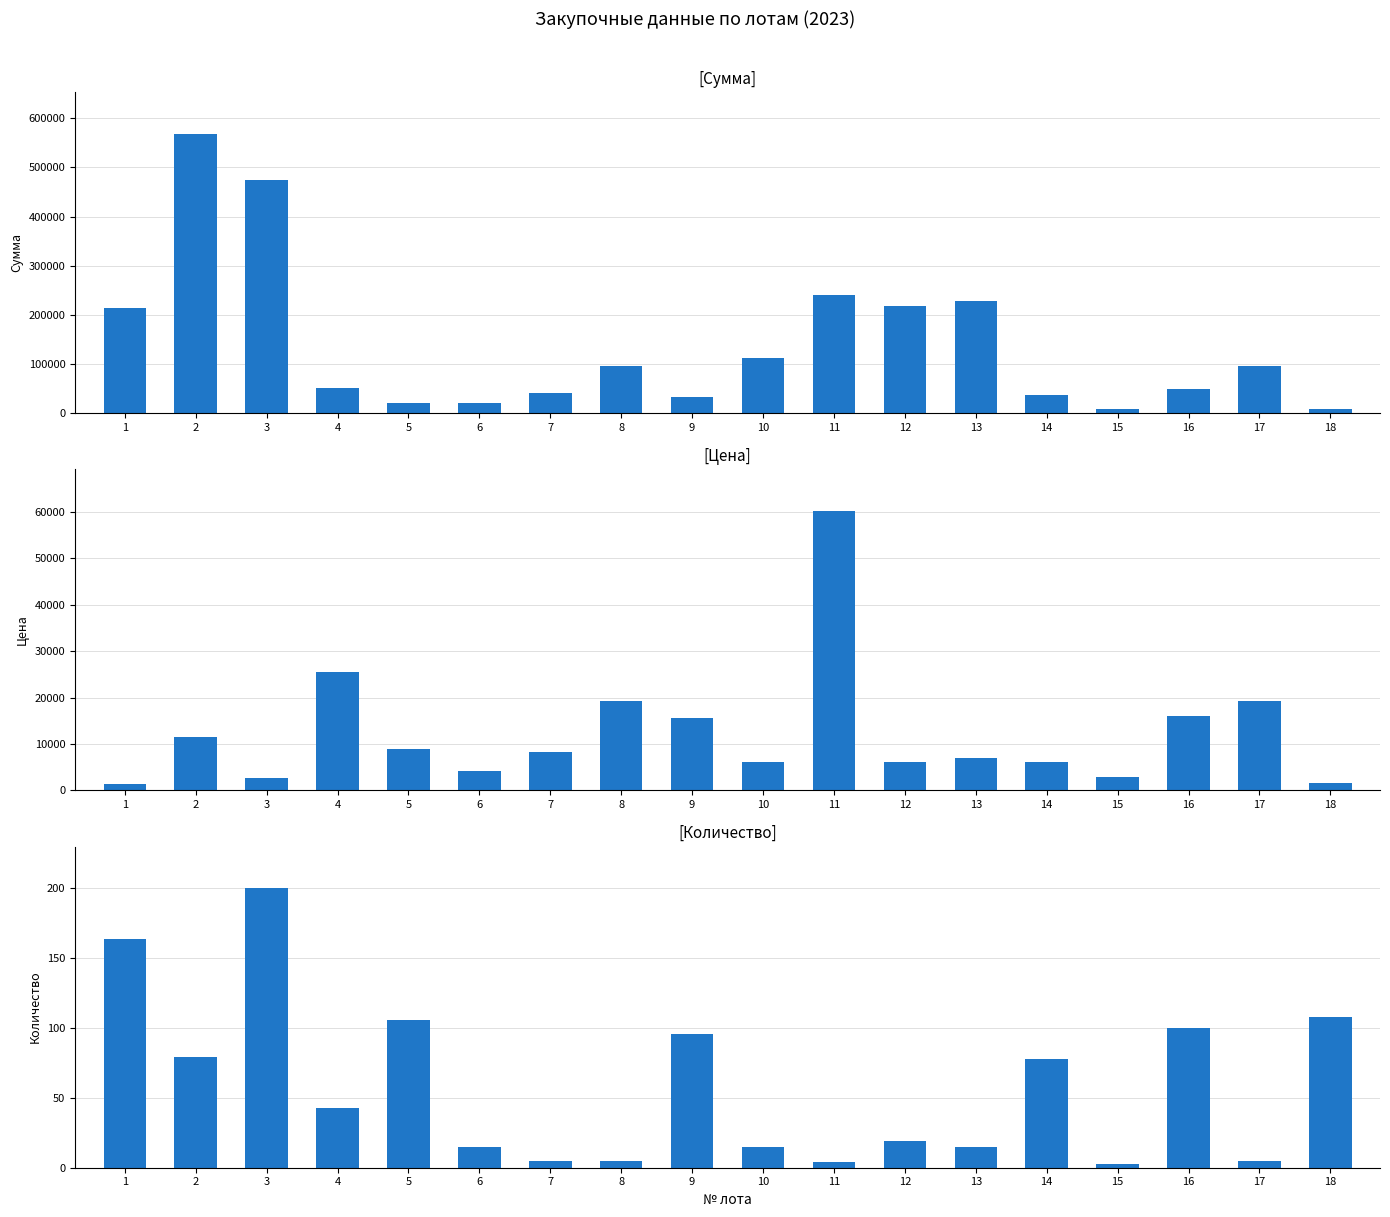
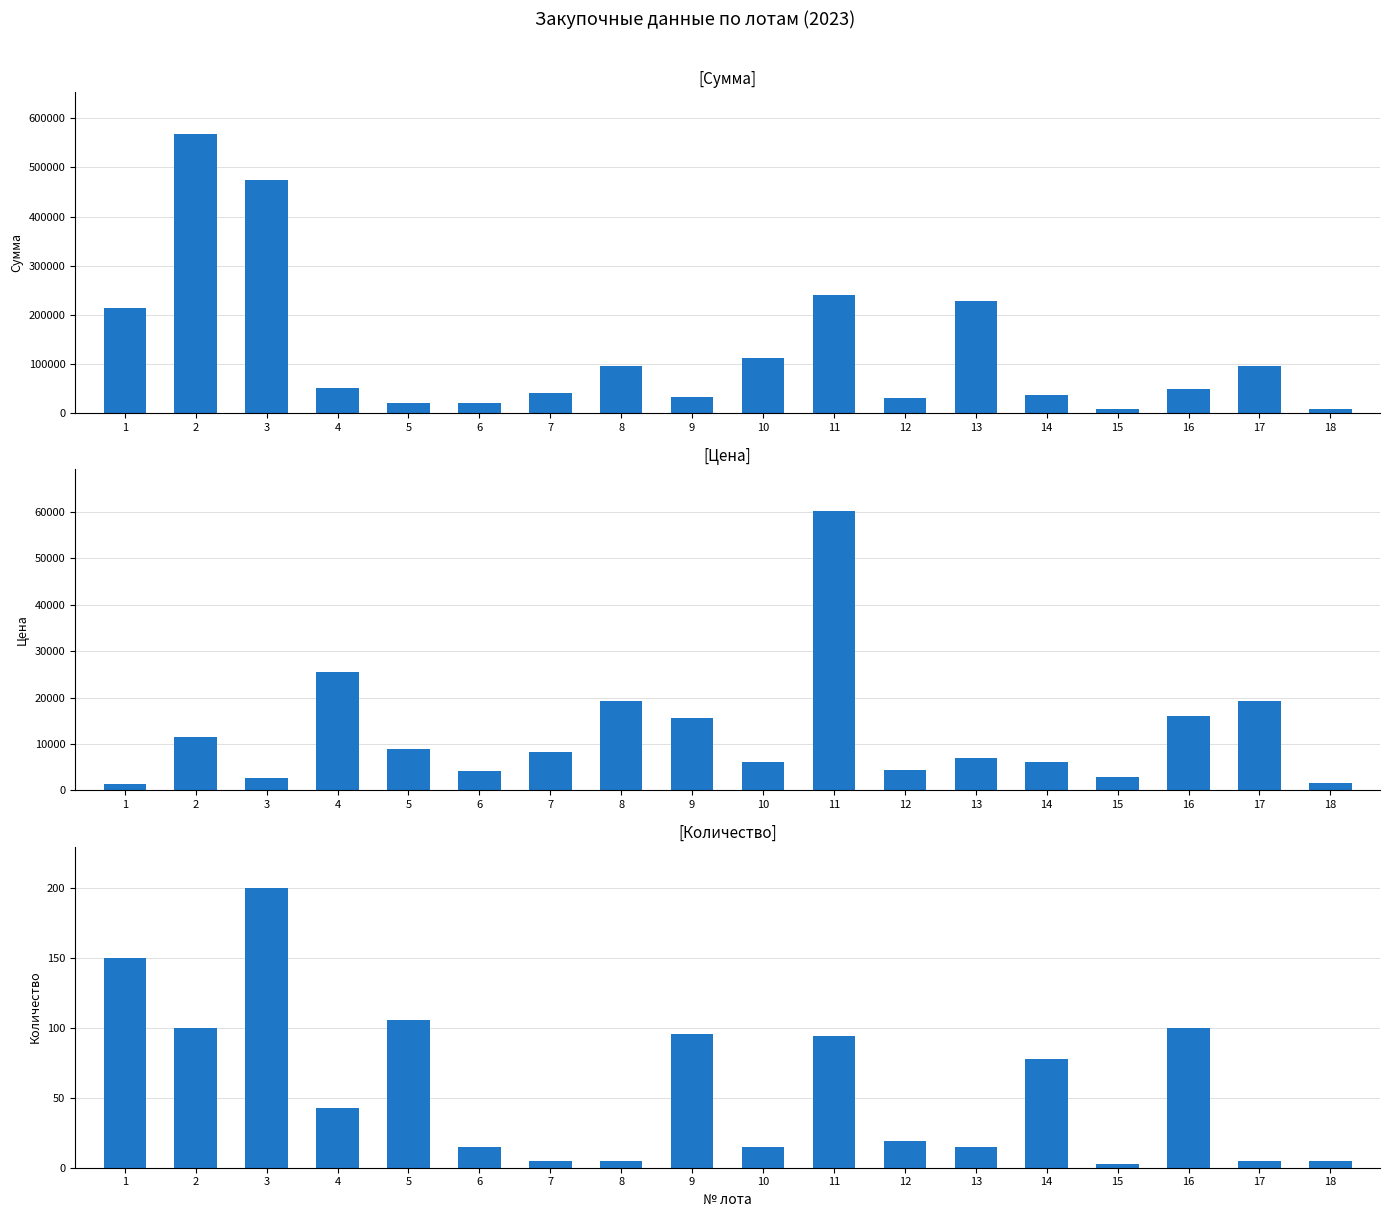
  {
    "[Сумма]": {
      "1": 210000,
      "2": 570000,
      "3": 470000,
      "4": 50000,
      "5": 20000,
      "6": 20000,
      "7": 40000,
      "8": 100000,
      "9": 30000,
      "10": 110000,
      "11": 240000,
-     "12": 220000,
+     "12": 30000,
      "13": 230000,
      "14": 40000,
      "15": 10000,
      "16": 50000,
      "17": 100000,
      "18": 10000
    },
    "[Цена]": {
      "1": 1000,
      "2": 11000,
      "3": 3000,
      "4": 26000,
      "5": 9000,
      "6": 4000,
      "7": 8000,
      "8": 19000,
      "9": 16000,
      "10": 6000,
      "11": 60000,
-     "12": 6000,
+     "12": 4000,
      "13": 7000,
      "14": 6000,
      "15": 3000,
      "16": 16000,
      "17": 19000,
      "18": 2000
    },
    "[Количество]": {
-     "1": 164,
-     "2": 79,
+     "1": 150,
+     "2": 100,
      "3": 200,
      "4": 43,
      "5": 106,
      "6": 15,
      "7": 5,
      "8": 5,
      "9": 96,
      "10": 15,
-     "11": 4,
+     "11": 94,
      "12": 19,
      "13": 15,
      "14": 78,
      "15": 3,
      "16": 100,
      "17": 5,
-     "18": 108
+     "18": 5
    }
  }
